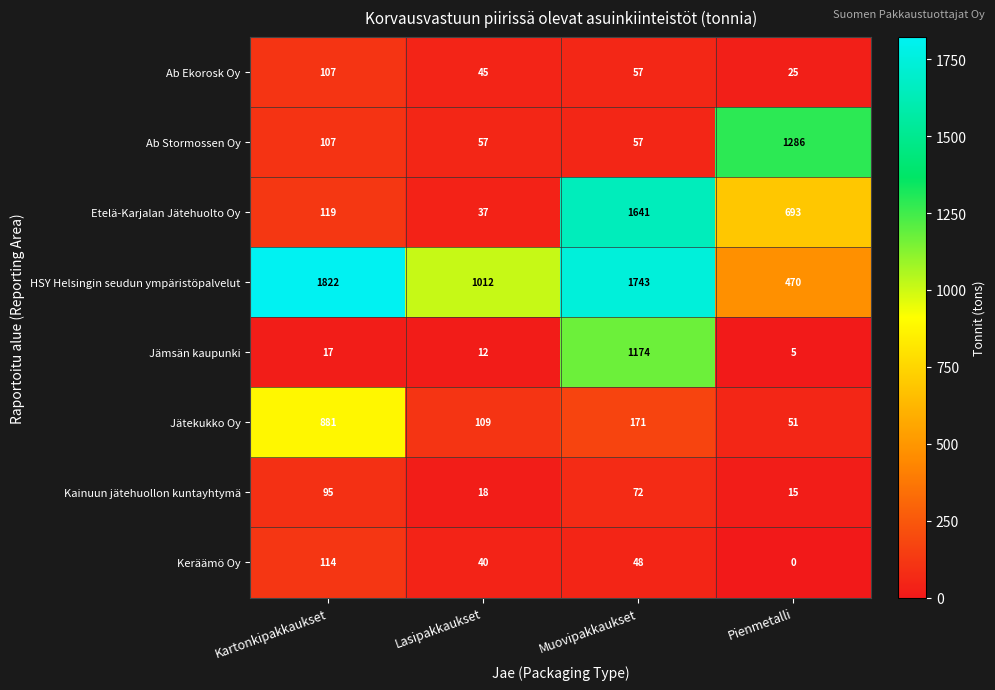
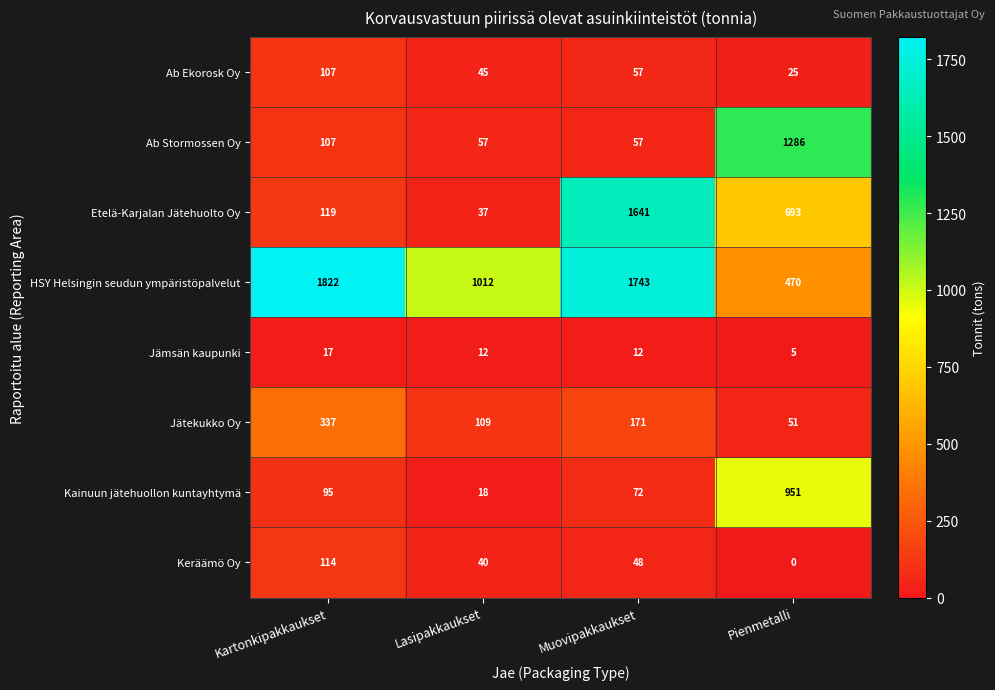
  {
    "Ab Ekorosk Oy": {
      "Kartonkipakkaukset": 107,
      "Lasipakkaukset": 45,
      "Muovipakkaukset": 57,
      "Pienmetalli": 25
    },
    "Ab Stormossen Oy": {
      "Kartonkipakkaukset": 107,
      "Lasipakkaukset": 57,
      "Muovipakkaukset": 57,
      "Pienmetalli": 1286
    },
    "Etelä-Karjalan Jätehuolto Oy": {
      "Kartonkipakkaukset": 119,
      "Lasipakkaukset": 37,
      "Muovipakkaukset": 1641,
      "Pienmetalli": 693
    },
    "HSY Helsingin seudun ympäristöpalvelut": {
      "Kartonkipakkaukset": 1822,
      "Lasipakkaukset": 1012,
      "Muovipakkaukset": 1743,
      "Pienmetalli": 470
    },
    "Jämsän kaupunki": {
      "Kartonkipakkaukset": 17,
      "Lasipakkaukset": 12,
-     "Muovipakkaukset": 1174,
+     "Muovipakkaukset": 12,
      "Pienmetalli": 5
    },
    "Jätekukko Oy": {
-     "Kartonkipakkaukset": 881,
+     "Kartonkipakkaukset": 337,
      "Lasipakkaukset": 109,
      "Muovipakkaukset": 171,
      "Pienmetalli": 51
    },
    "Kainuun jätehuollon kuntayhtymä": {
      "Kartonkipakkaukset": 95,
      "Lasipakkaukset": 18,
      "Muovipakkaukset": 72,
-     "Pienmetalli": 15
+     "Pienmetalli": 951
    },
    "Keräämö Oy": {
      "Kartonkipakkaukset": 114,
      "Lasipakkaukset": 40,
      "Muovipakkaukset": 48,
      "Pienmetalli": 0
    }
  }
